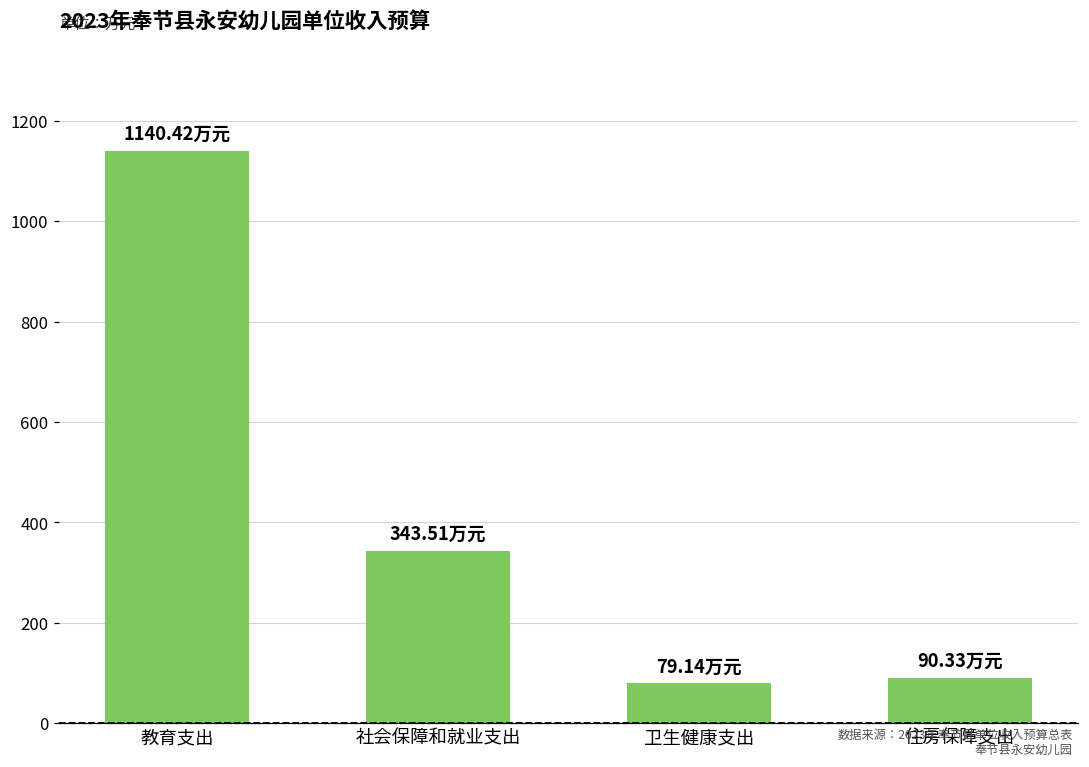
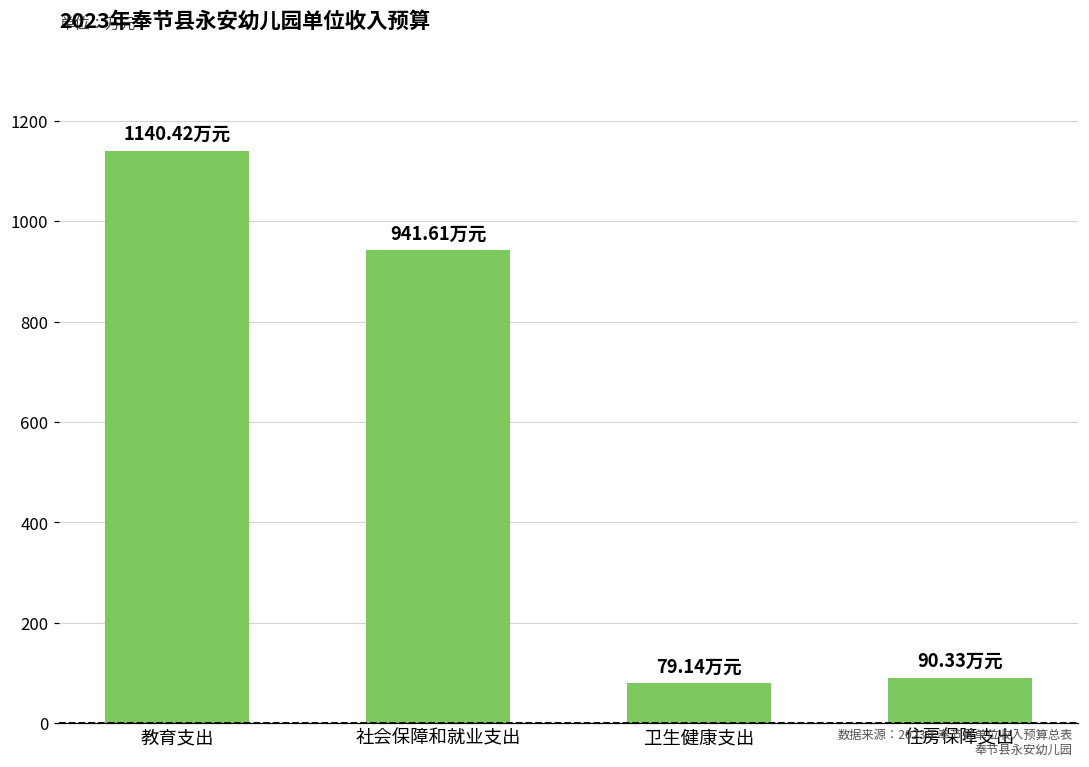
  {
    "教育支出": 1140.42,
-   "社会保障和就业支出": 343.51,
+   "社会保障和就业支出": 941.61,
    "卫生健康支出": 79.14,
    "住房保障支出": 90.33
  }
